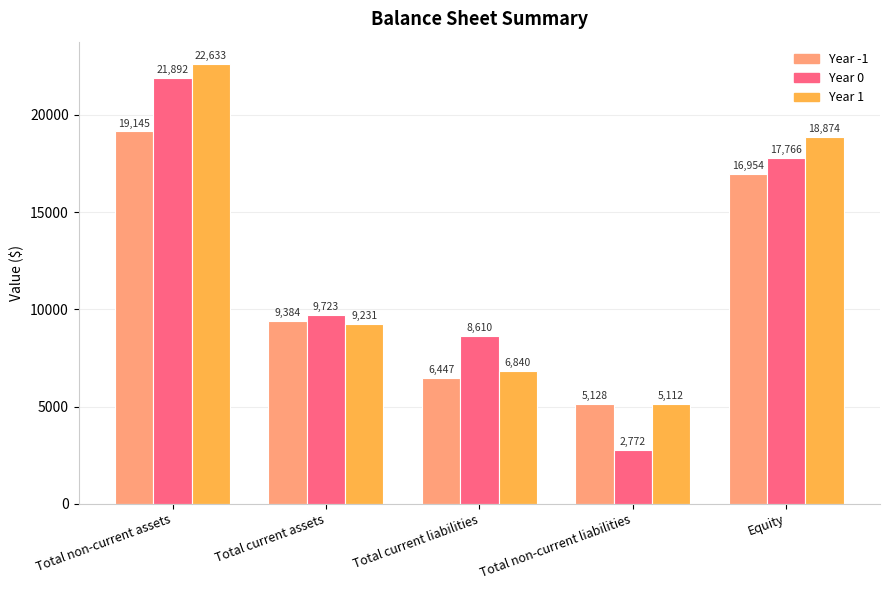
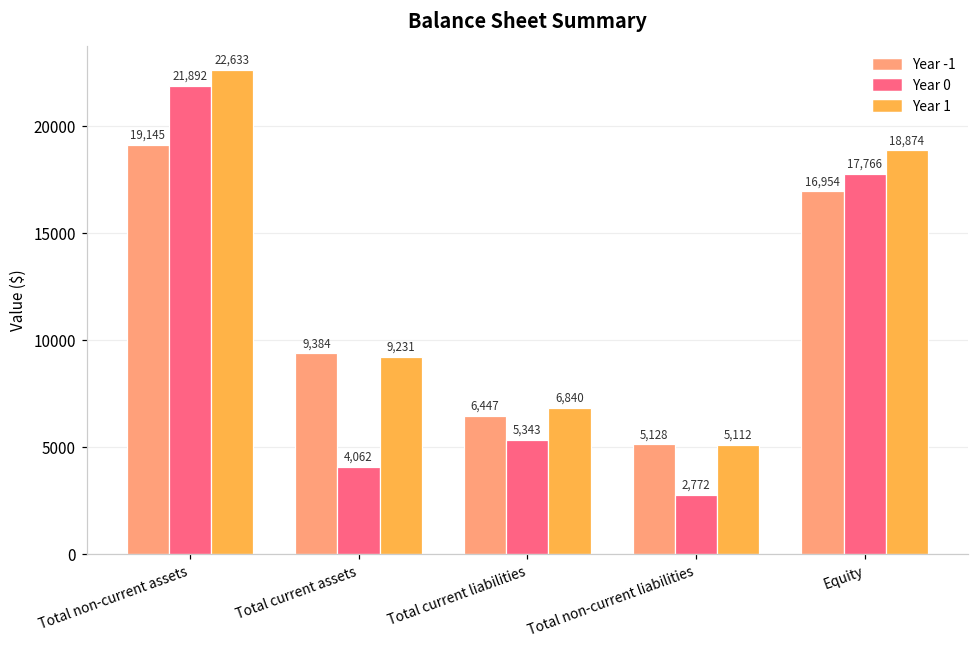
  {
    "Year 0": {
      "Total non-current assets": "21,892",
-     "Total current assets": "9,723",
-     "Total current liabilities": "8,610",
+     "Total current assets": "4,062",
+     "Total current liabilities": "5,343",
      "Total non-current liabilities": "2,772",
      "Equity": "17,766"
    }
  }
